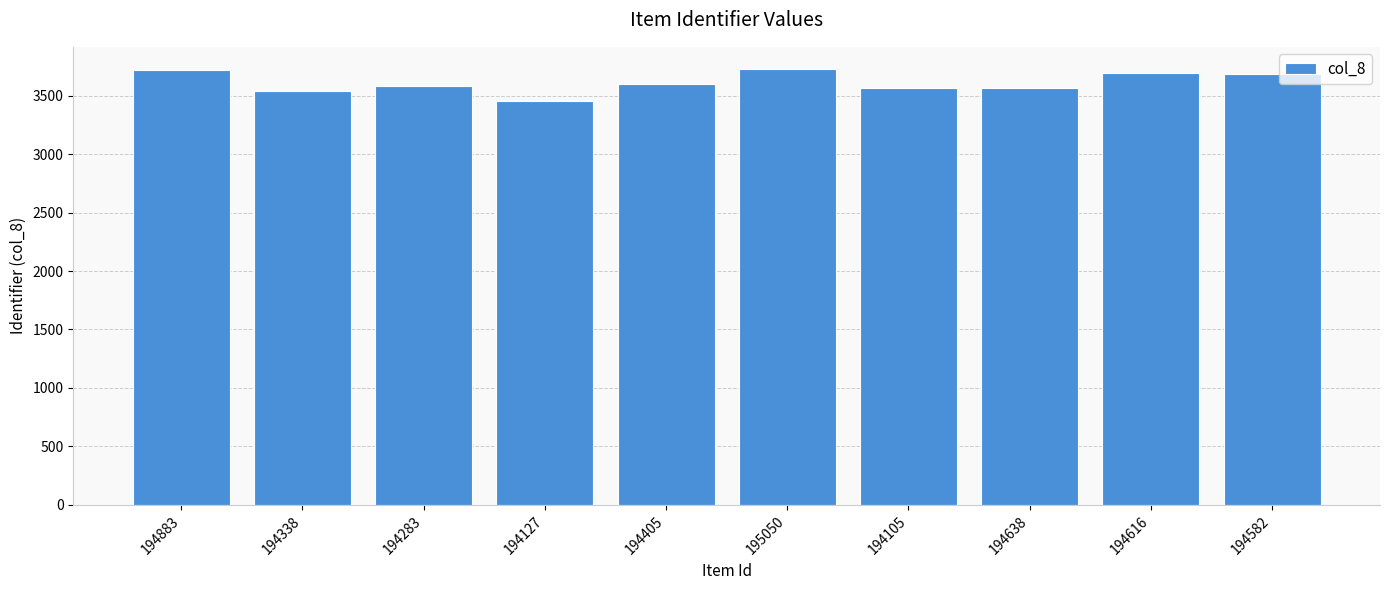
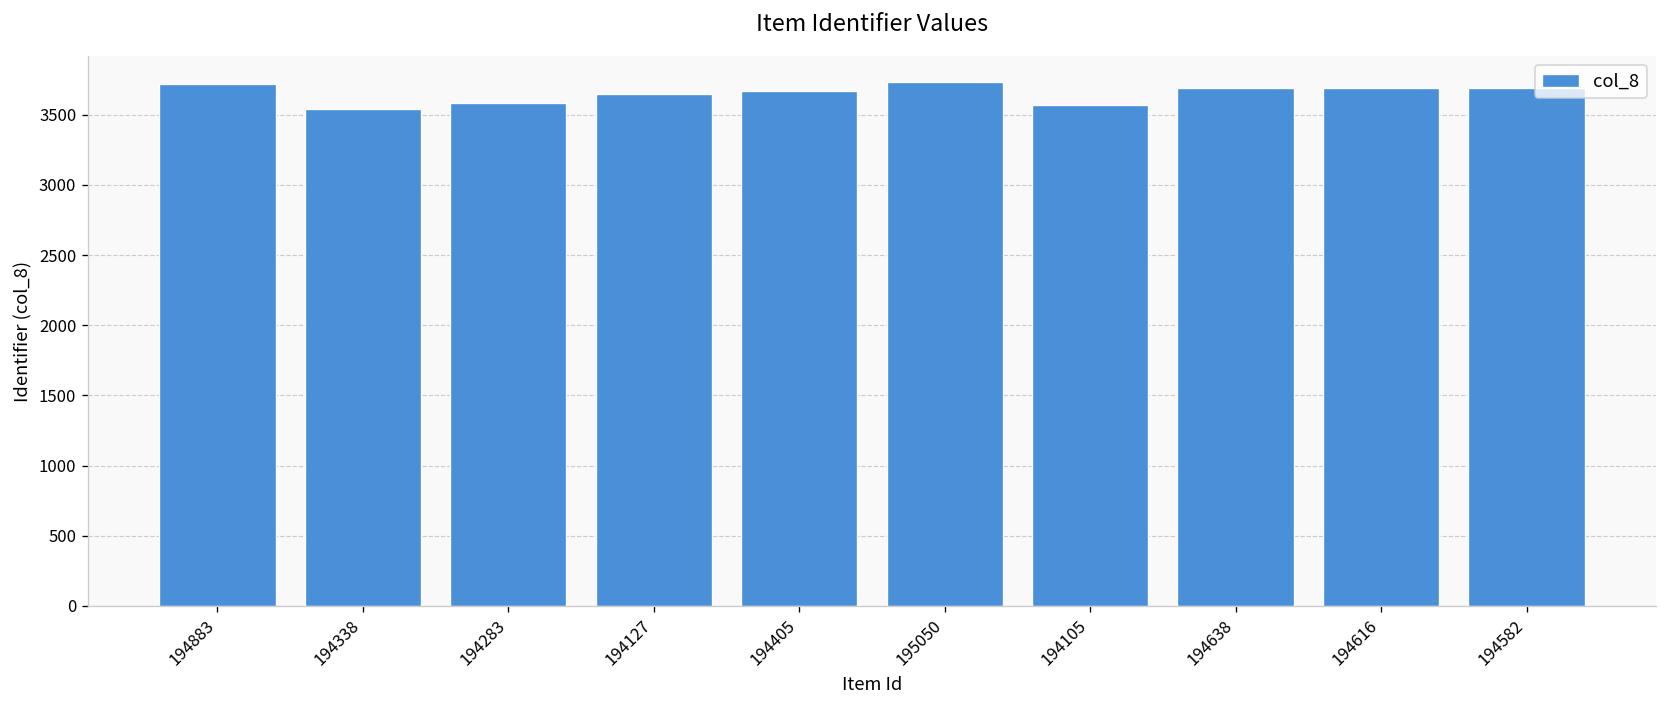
  {
    "194883": 3720,
    "194338": 3540,
    "194283": 3580,
-   "194127": 3450,
-   "194405": 3600,
+   "194127": 3650,
+   "194405": 3670,
    "195050": 3730,
    "194105": 3570,
-   "194638": 3570,
+   "194638": 3690,
    "194616": 3690,
    "194582": 3690
  }
